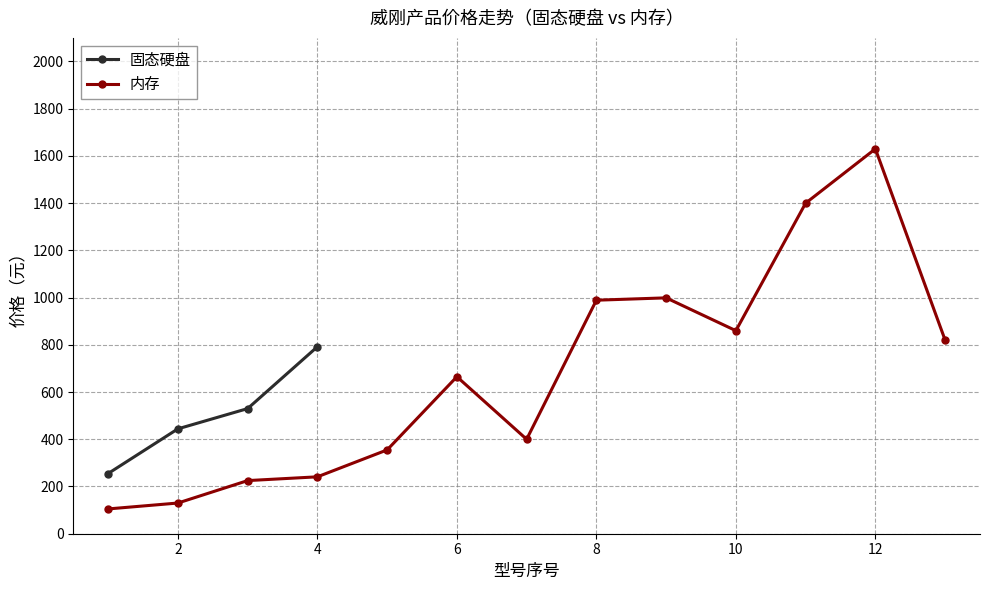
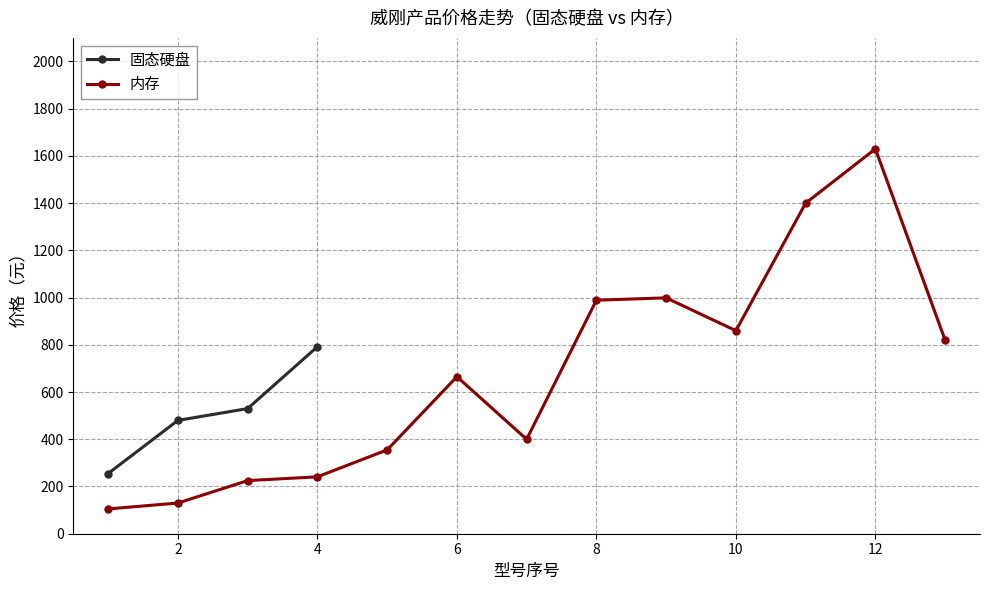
  {
    "固态硬盘": {
-     "2": 440,
+     "2": 480,
      "4": 790
    },
    "内存": {
      "2": 130,
      "4": 240,
      "6": 670,
      "8": 990,
      "10": 860,
      "12": 1630
    }
  }
